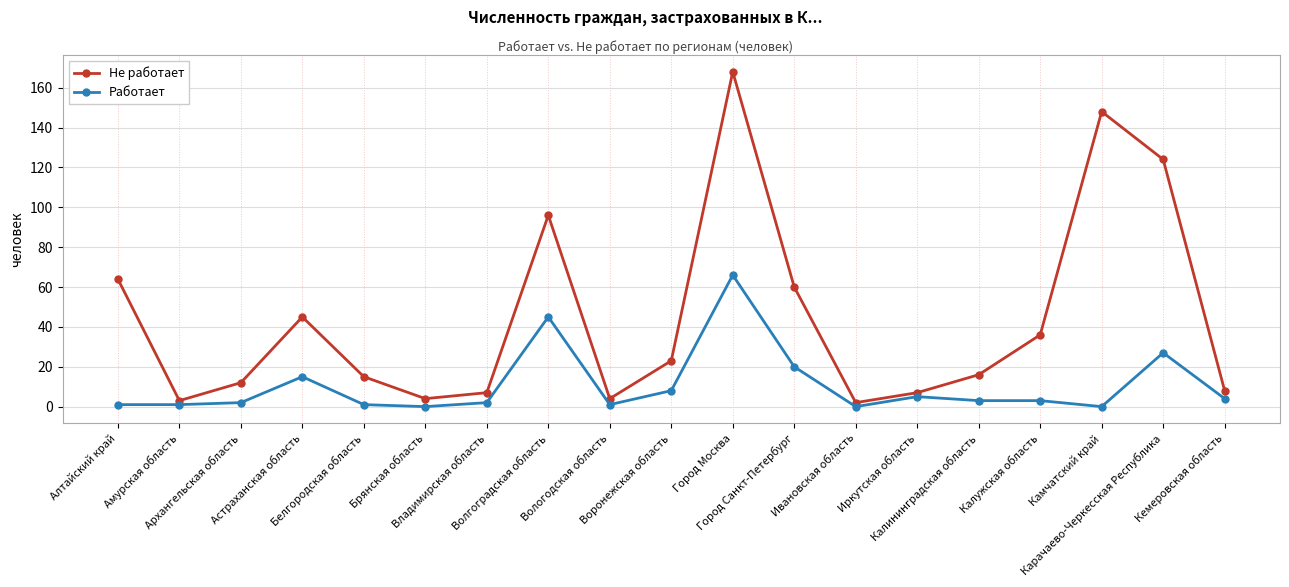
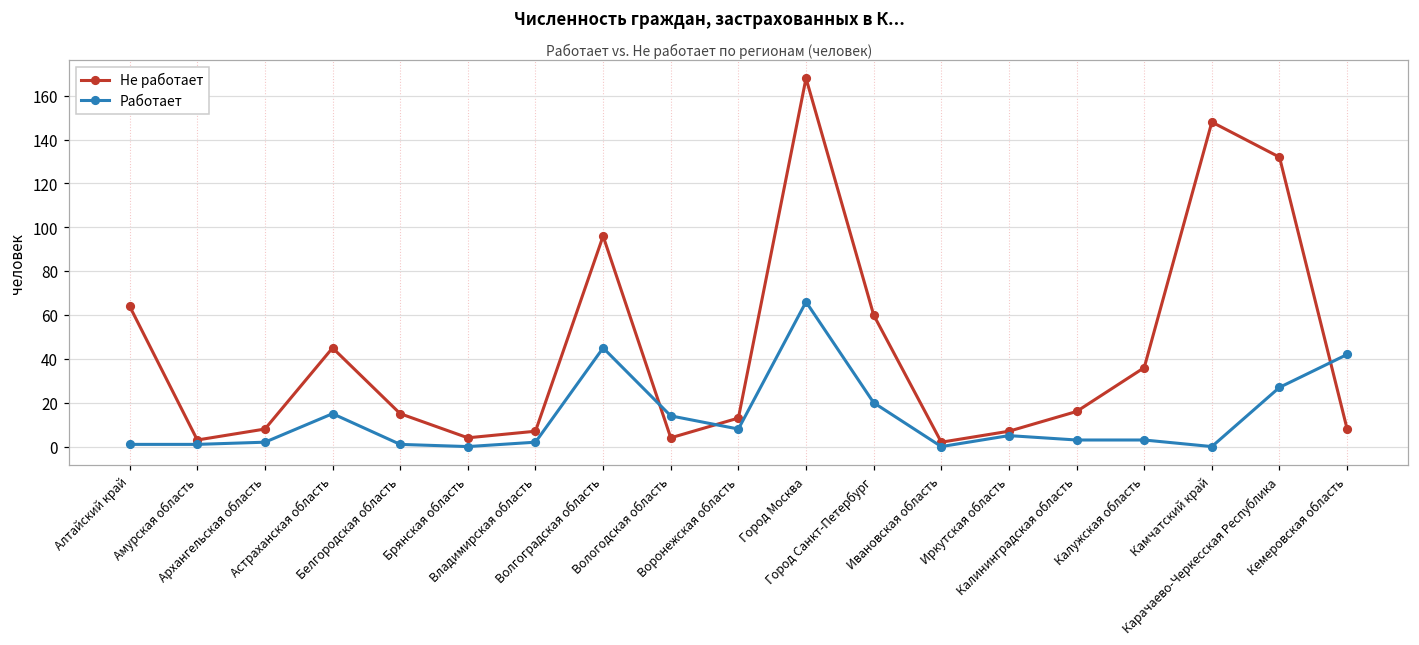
  {
    "Не работает": {
      "Алтайский край": 64,
      "Амурская область": 3,
-     "Архангельская область": 12,
+     "Архангельская область": 8,
      "Астраханская область": 45,
      "Белгородская область": 15,
      "Брянская область": 4,
      "Владимирская область": 7,
      "Волгоградская область": 96,
      "Вологодская область": 4,
-     "Воронежская область": 23,
+     "Воронежская область": 13,
      "Город Москва": 168,
      "Город Санкт-Петербург": 60,
      "Ивановская область": 2,
      "Иркутская область": 7,
      "Калининградская область": 16,
      "Калужская область": 36,
      "Камчатский край": 148,
-     "Карачаево-Черкесская Республика": 124,
+     "Карачаево-Черкесская Республика": 132,
      "Кемеровская область": 8
    },
    "Работает": {
      "Алтайский край": 1,
      "Амурская область": 1,
      "Архангельская область": 2,
      "Астраханская область": 15,
      "Белгородская область": 1,
      "Брянская область": 0,
      "Владимирская область": 2,
      "Волгоградская область": 45,
-     "Вологодская область": 1,
+     "Вологодская область": 14,
      "Воронежская область": 8,
      "Город Москва": 66,
      "Город Санкт-Петербург": 20,
      "Ивановская область": 0,
      "Иркутская область": 5,
      "Калининградская область": 3,
      "Калужская область": 3,
      "Камчатский край": 0,
      "Карачаево-Черкесская Республика": 27,
-     "Кемеровская область": 4
+     "Кемеровская область": 42
    }
  }
